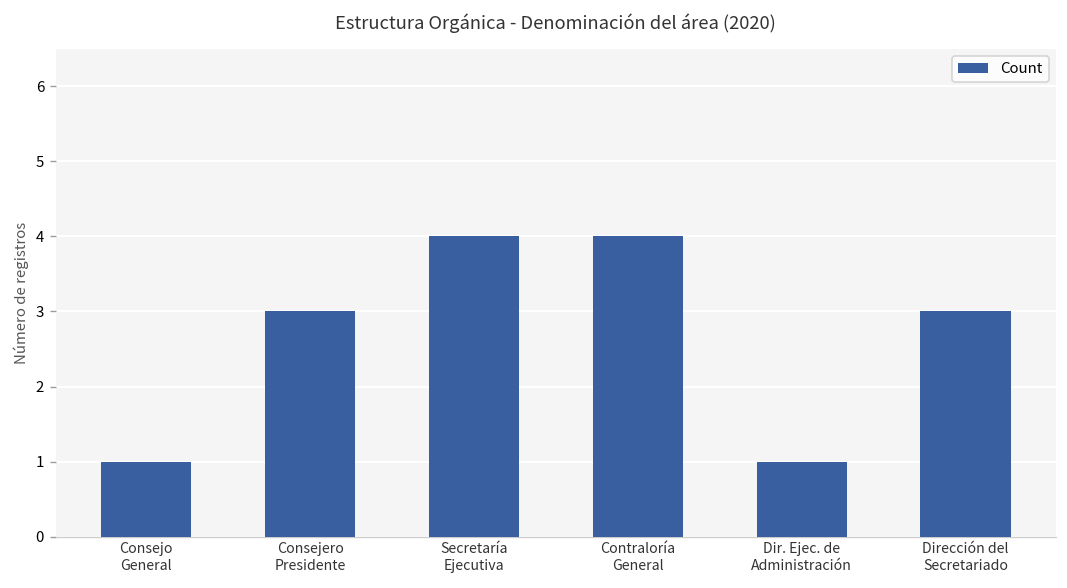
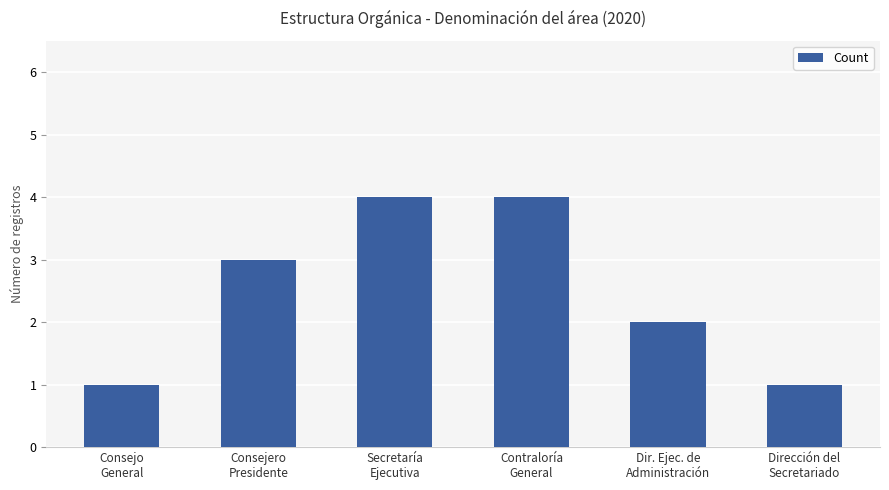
  {
    "Consejo General": 1,
    "Consejero Presidente": 3,
    "Secretaría Ejecutiva": 4,
    "Contraloría General": 4,
-   "Dir. Ejec. de Administración": 1,
-   "Dirección del Secretariado": 3
+   "Dir. Ejec. de Administración": 2,
+   "Dirección del Secretariado": 1
  }
